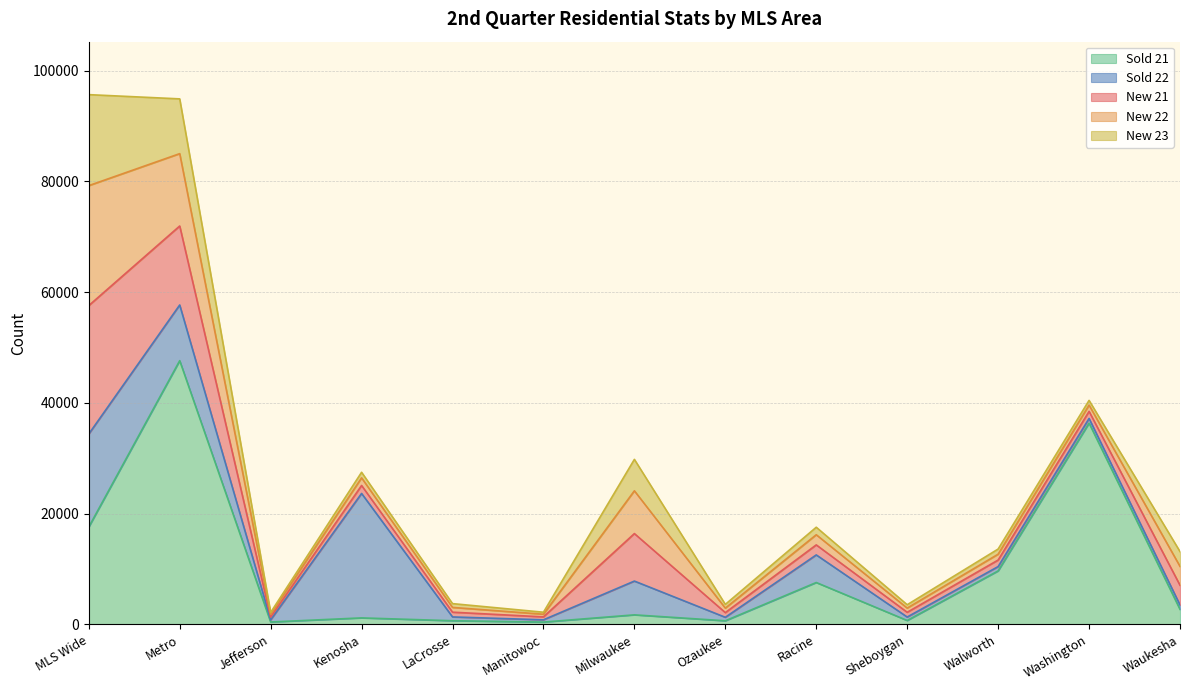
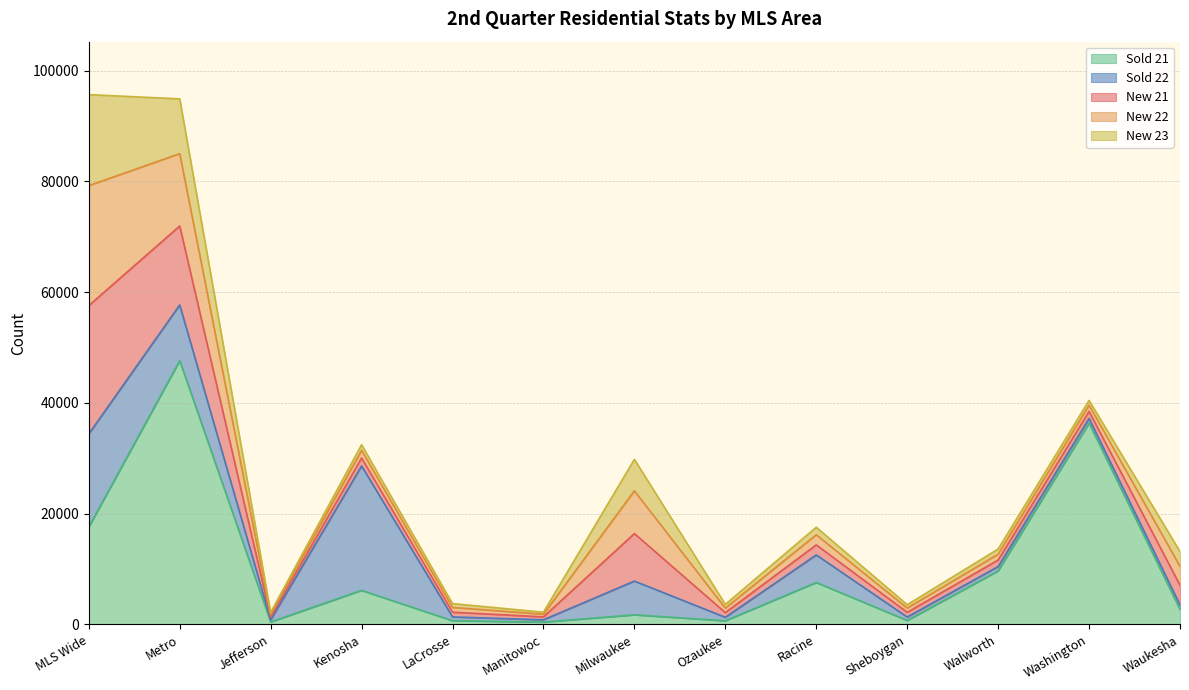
  {
    "Sold 21": {
      "MLS Wide": 18000,
      "Metro": 48000,
-     "Kenosha": 1000,
+     "Kenosha": 6000,
      "LaCrosse": 1000,
      "Milwaukee": 2000,
      "Ozaukee": 1000,
      "Racine": 8000,
      "Sheboygan": 1000,
      "Walworth": 10000,
      "Washington": 36000,
      "Waukesha": 3000
    },
    "Sold 22": {
      "MLS Wide": 17000,
      "Metro": 10000,
      "Kenosha": 22000,
      "LaCrosse": 1000,
      "Milwaukee": 6000,
      "Ozaukee": 1000,
      "Racine": 5000,
      "Sheboygan": 1000,
      "Walworth": 1000,
      "Washington": 1000,
      "Waukesha": 1000
    }
  }
